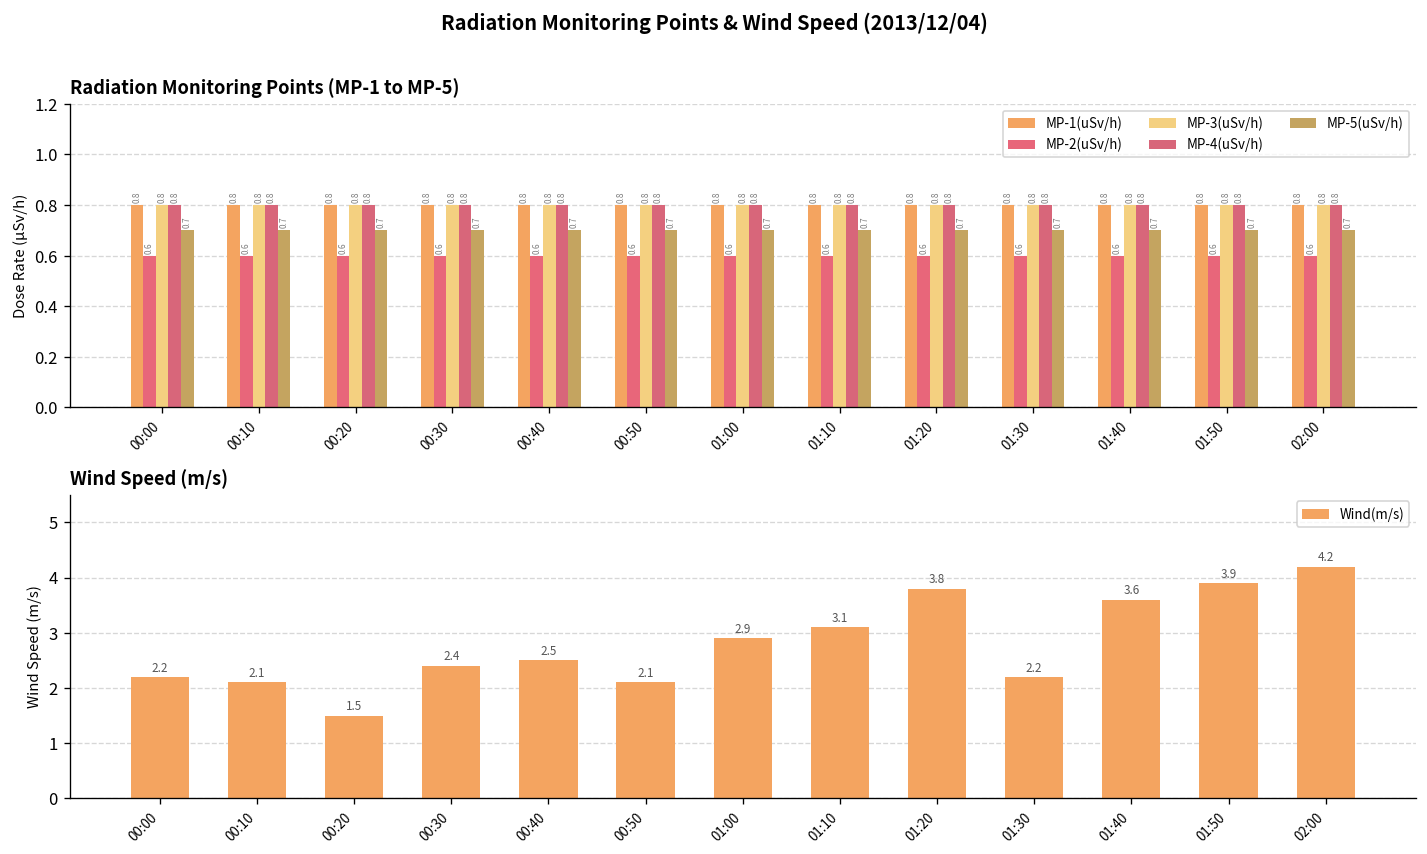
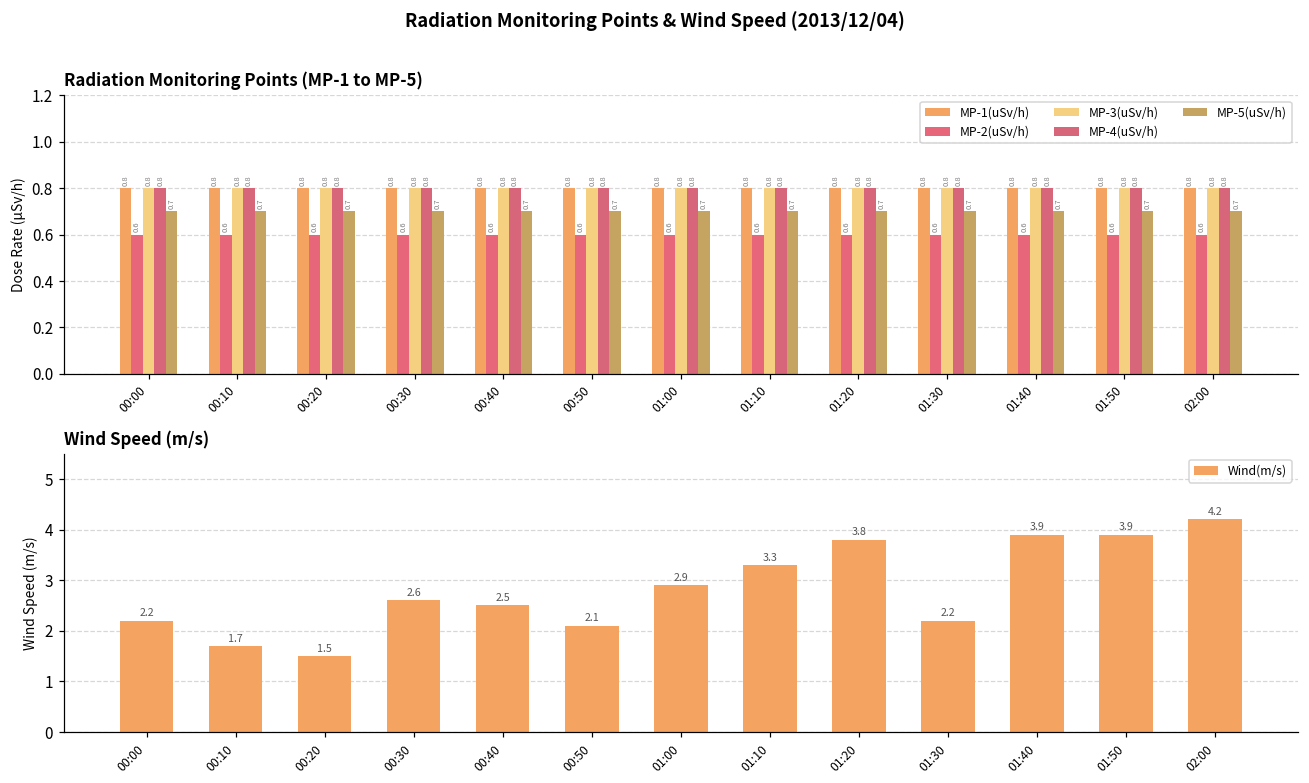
  {
    "Wind Speed (m/s)": {
      "00:00": 2.2,
-     "00:10": 2.1,
+     "00:10": 1.7,
      "00:20": 1.5,
-     "00:30": 2.4,
+     "00:30": 2.6,
      "00:40": 2.5,
      "00:50": 2.1,
      "01:00": 2.9,
-     "01:10": 3.1,
+     "01:10": 3.3,
      "01:20": 3.8,
      "01:30": 2.2,
-     "01:40": 3.6,
+     "01:40": 3.9,
      "01:50": 3.9,
      "02:00": 4.2
    }
  }
